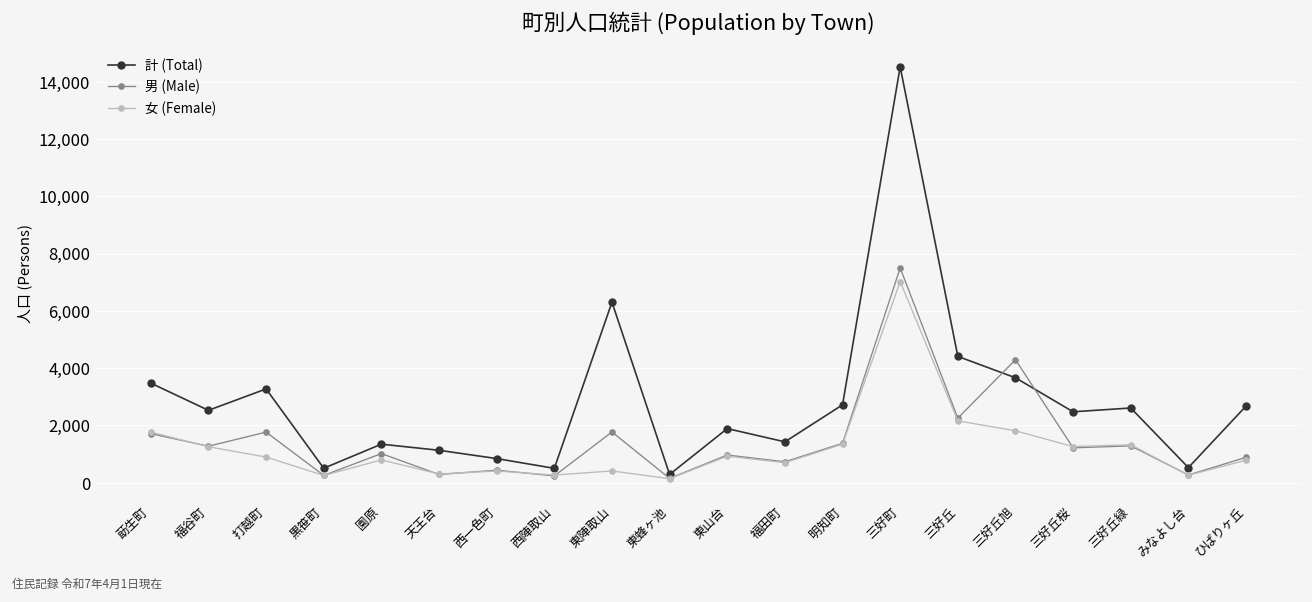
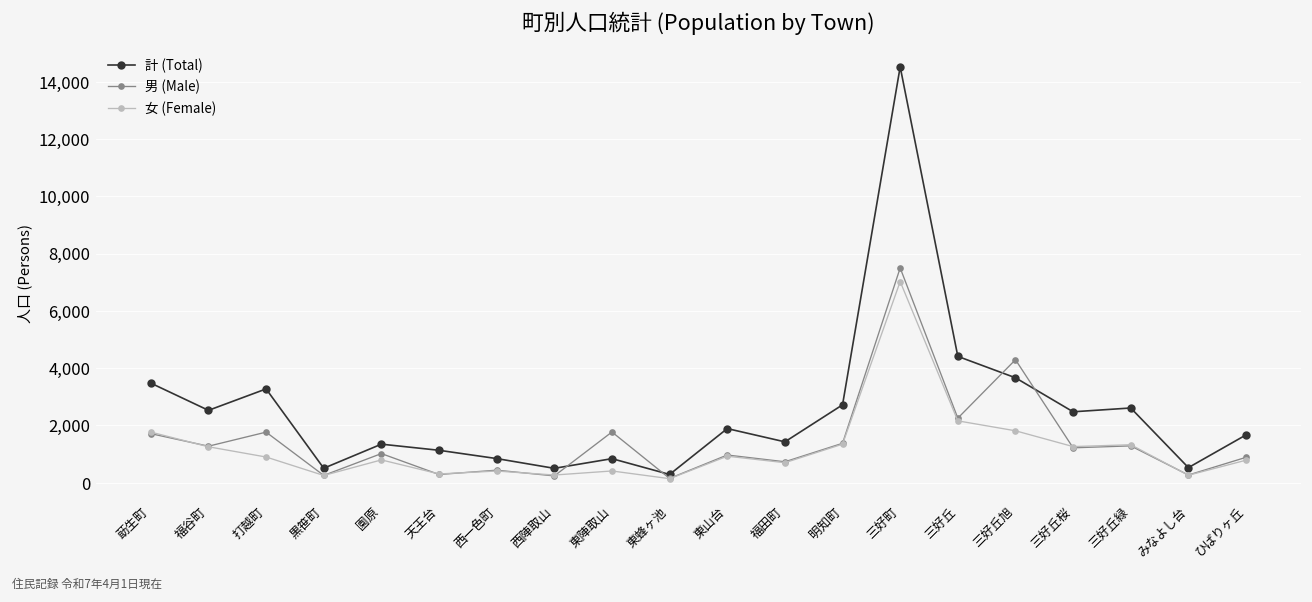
  {
    "計 (Total)": {
      "莇生町": "3,500",
      "福谷町": "2,500",
      "打越町": "3,300",
      "黒笹町": "500",
      "園原": "1,300",
      "天王台": "1,100",
      "西一色町": "800",
      "西陣取山": "500",
-     "東陣取山": "6,300",
+     "東陣取山": "800",
      "東蜂ヶ池": "300",
      "東山台": "1,900",
      "福田町": "1,400",
      "明知町": "2,700",
      "三好町": "14,500",
      "三好丘": "4,400",
      "三好丘旭": "3,700",
      "三好丘桜": "2,500",
      "三好丘緑": "2,600",
      "みなよし台": "500",
-     "ひばりヶ丘": "2,700"
+     "ひばりヶ丘": "1,700"
    },
    "男 (Male)": {
      "打越町": "1,800",
      "園原": "1,000",
      "東陣取山": "1,800",
      "三好町": "7,500",
      "三好丘旭": "4,300"
    },
    "女 (Female)": {
      "打越町": "900",
      "園原": "800",
      "東陣取山": "400",
      "三好町": "7,000",
      "三好丘旭": "1,800"
    }
  }
